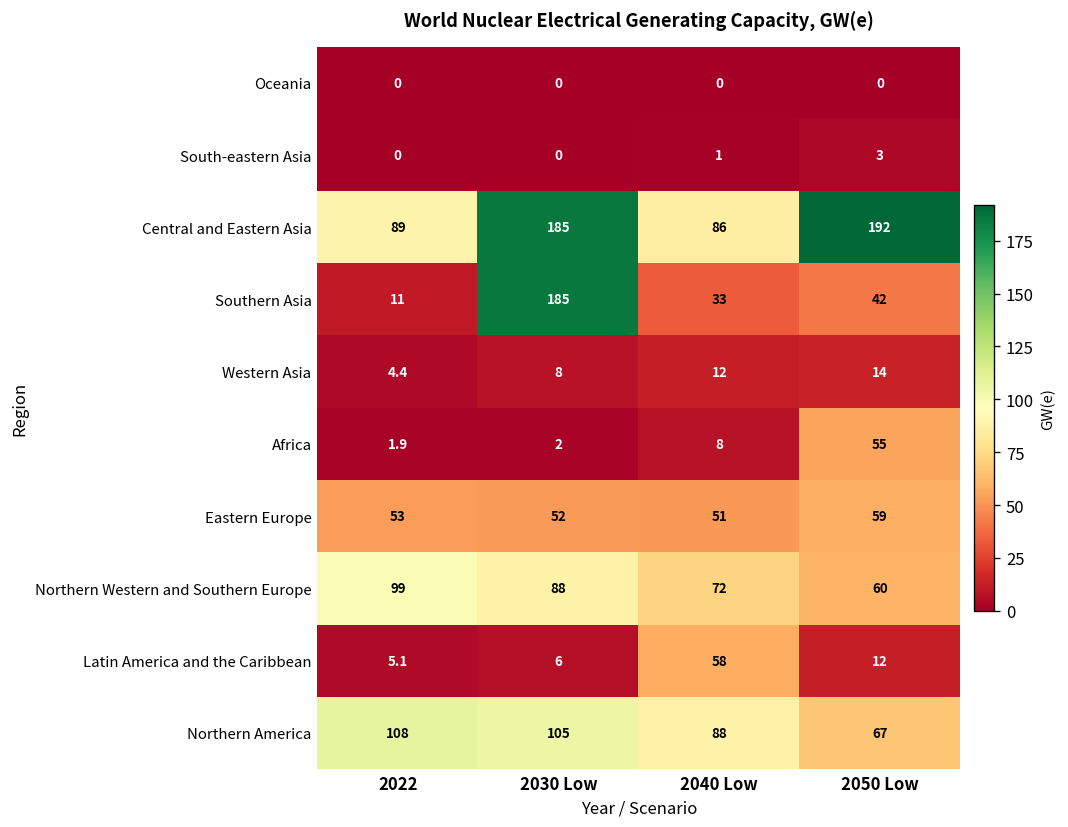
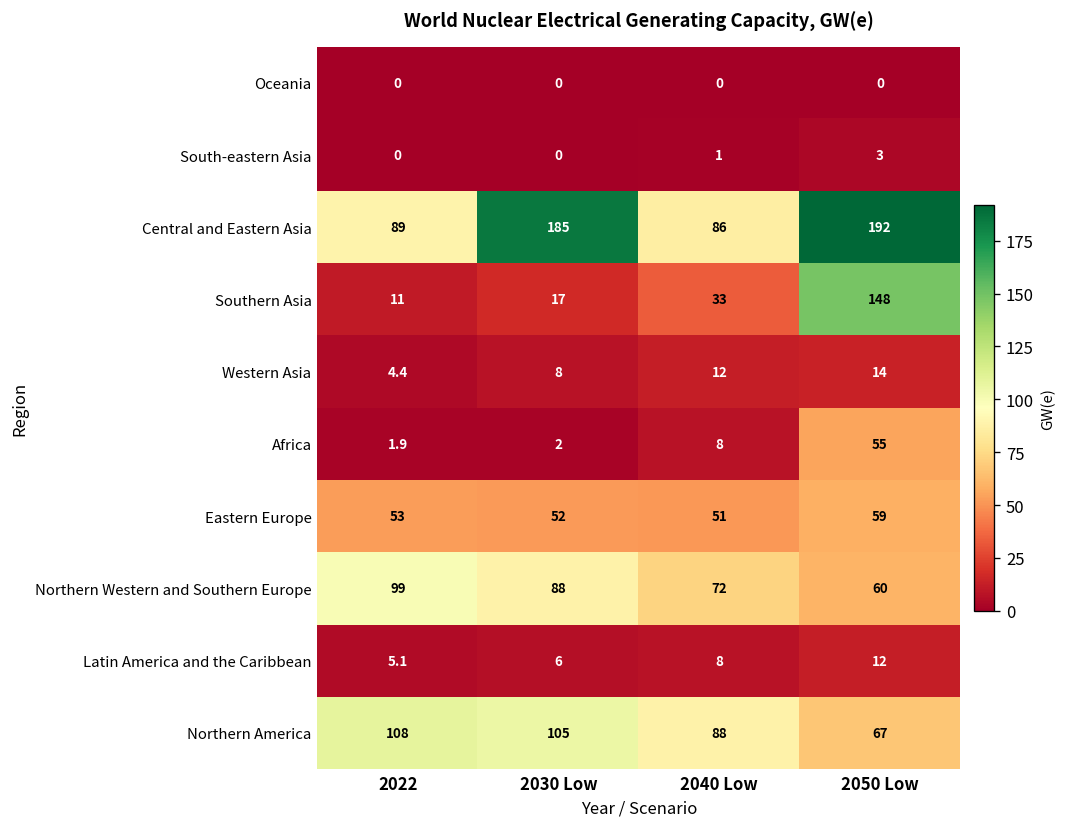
  {
    "Oceania": {
      "2022": 0,
      "2030 Low": 0,
      "2040 Low": 0,
      "2050 Low": 0
    },
    "South-eastern Asia": {
      "2022": 0,
      "2030 Low": 0,
      "2040 Low": 1,
      "2050 Low": 3
    },
    "Central and Eastern Asia": {
      "2022": 89,
      "2030 Low": 185,
      "2040 Low": 86,
      "2050 Low": 192
    },
    "Southern Asia": {
      "2022": 11,
-     "2030 Low": 185,
+     "2030 Low": 17,
      "2040 Low": 33,
-     "2050 Low": 42
+     "2050 Low": 148
    },
    "Western Asia": {
      "2022": 4.4,
      "2030 Low": 8,
      "2040 Low": 12,
      "2050 Low": 14
    },
    "Africa": {
      "2022": 1.9,
      "2030 Low": 2,
      "2040 Low": 8,
      "2050 Low": 55
    },
    "Eastern Europe": {
      "2022": 53,
      "2030 Low": 52,
      "2040 Low": 51,
      "2050 Low": 59
    },
    "Northern Western and Southern Europe": {
      "2022": 99,
      "2030 Low": 88,
      "2040 Low": 72,
      "2050 Low": 60
    },
    "Latin America and the Caribbean": {
      "2022": 5.1,
      "2030 Low": 6,
-     "2040 Low": 58,
+     "2040 Low": 8,
      "2050 Low": 12
    },
    "Northern America": {
      "2022": 108,
      "2030 Low": 105,
      "2040 Low": 88,
      "2050 Low": 67
    }
  }
